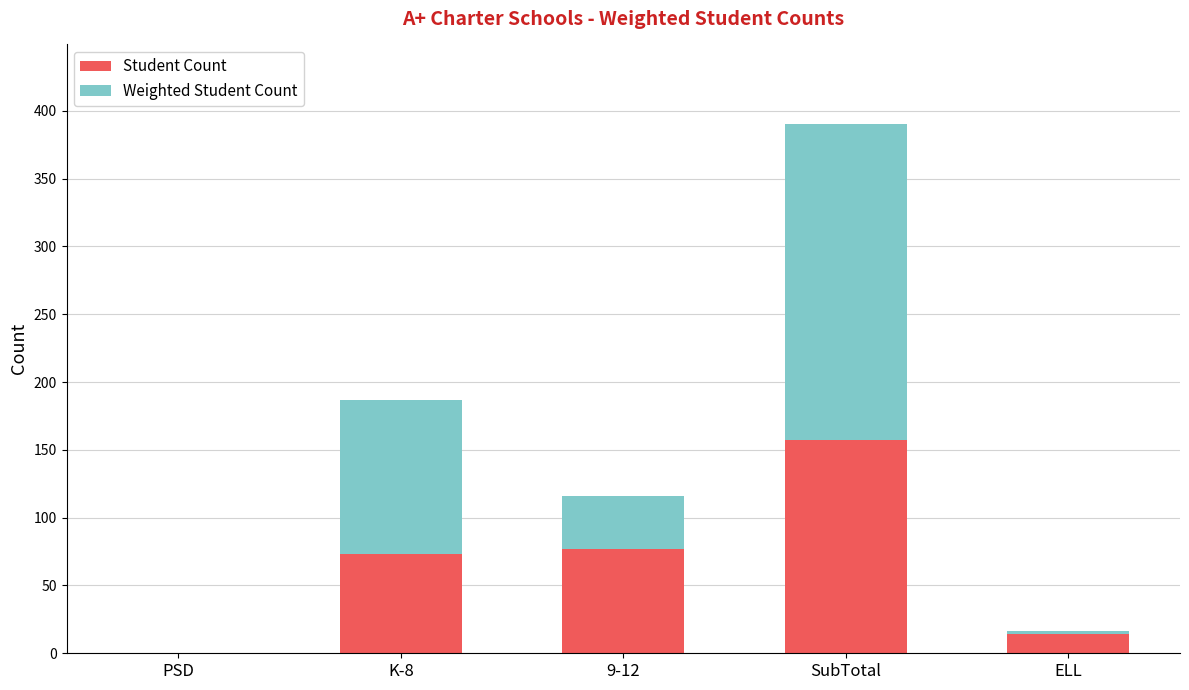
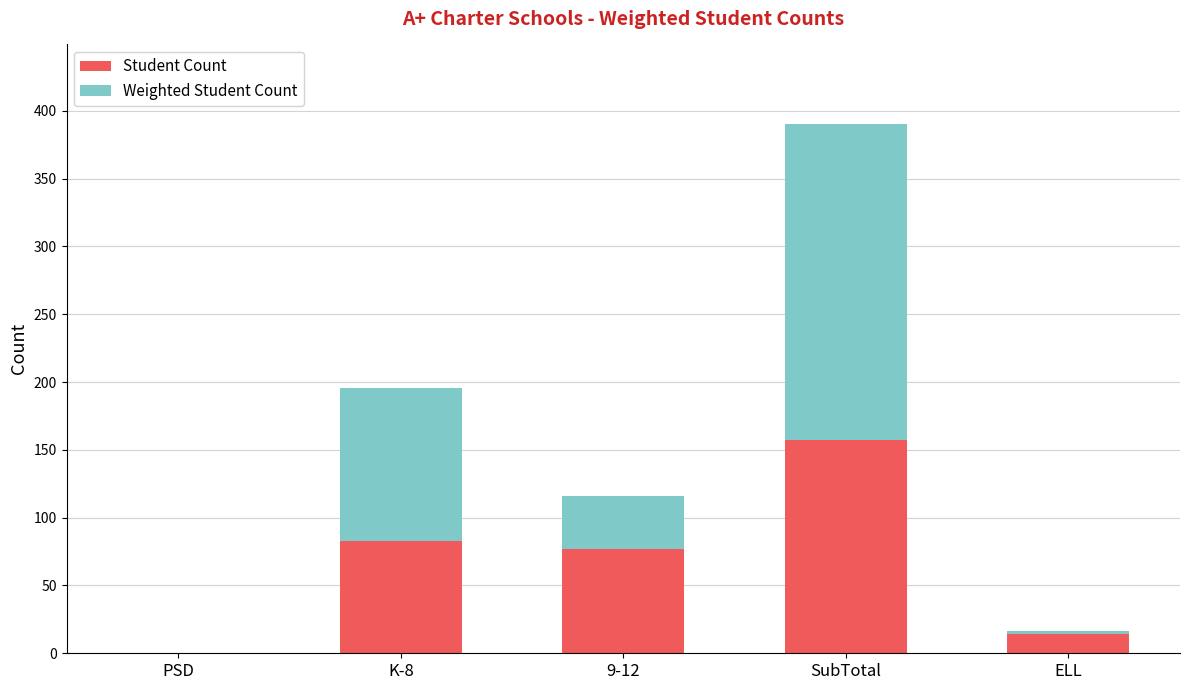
  {
    "Student Count": {
      "PSD": 0,
-     "K-8": 73,
+     "K-8": 83,
      "9-12": 77,
      "SubTotal": 157,
      "ELL": 15
    },
    "Weighted Student Count": {
      "PSD": 0,
      "K-8": 113,
      "9-12": 39,
      "SubTotal": 233
    }
  }
